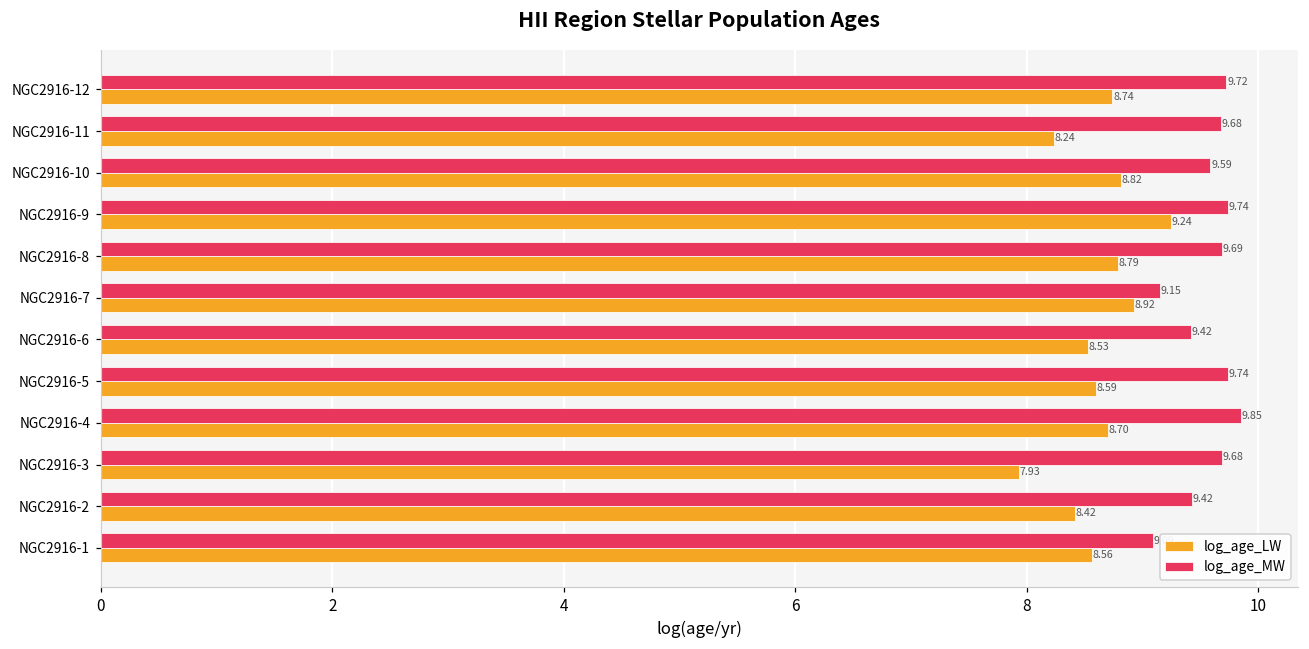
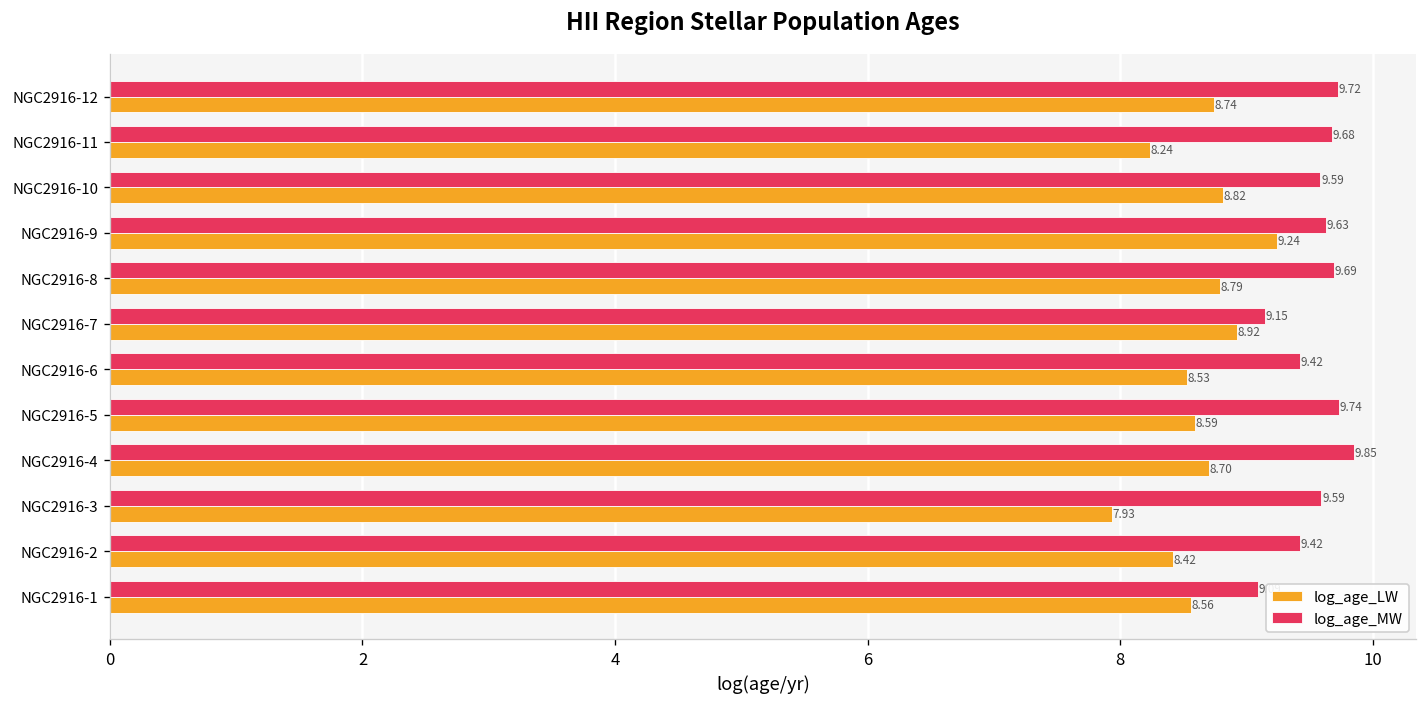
  {
    "log_age_LW": {
      "NGC2916-12": 8.74,
      "NGC2916-11": 8.24,
      "NGC2916-10": 8.82,
      "NGC2916-9": 9.24,
      "NGC2916-8": 8.79,
      "NGC2916-7": 8.92,
      "NGC2916-6": 8.53,
      "NGC2916-5": 8.59,
      "NGC2916-4": 8.70,
      "NGC2916-3": 7.93,
      "NGC2916-2": 8.42,
      "NGC2916-1": 8.56
    },
    "log_age_MW": {
      "NGC2916-12": 9.72,
      "NGC2916-11": 9.68,
      "NGC2916-10": 9.59,
-     "NGC2916-9": 9.74,
+     "NGC2916-9": 9.63,
      "NGC2916-8": 9.69,
      "NGC2916-7": 9.15,
      "NGC2916-6": 9.42,
      "NGC2916-5": 9.74,
      "NGC2916-4": 9.85,
-     "NGC2916-3": 9.68,
+     "NGC2916-3": 9.59,
      "NGC2916-2": 9.42
    }
  }
